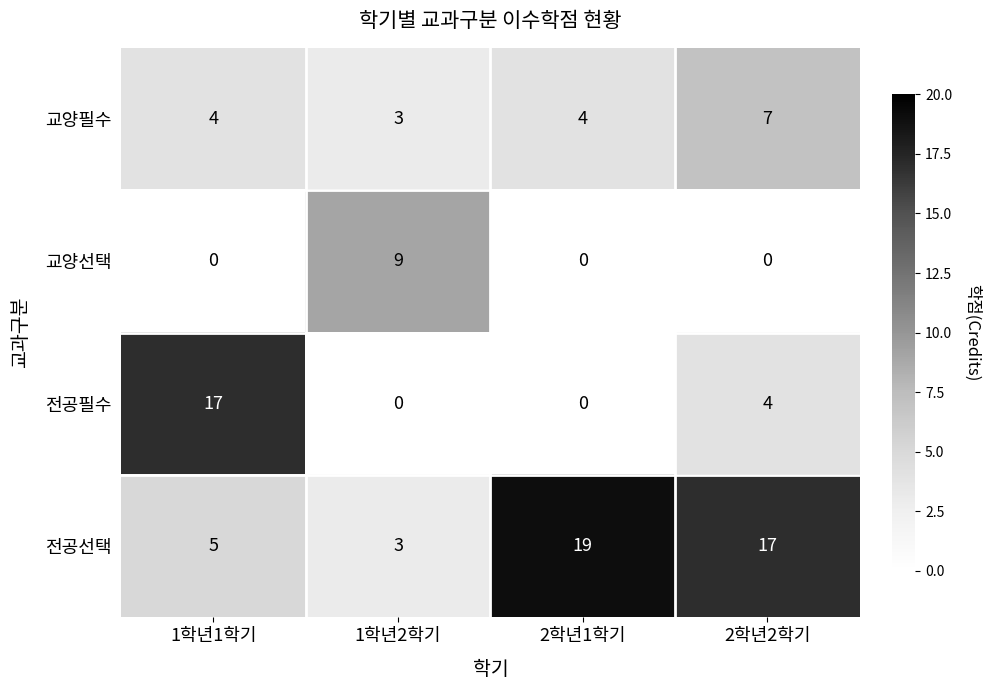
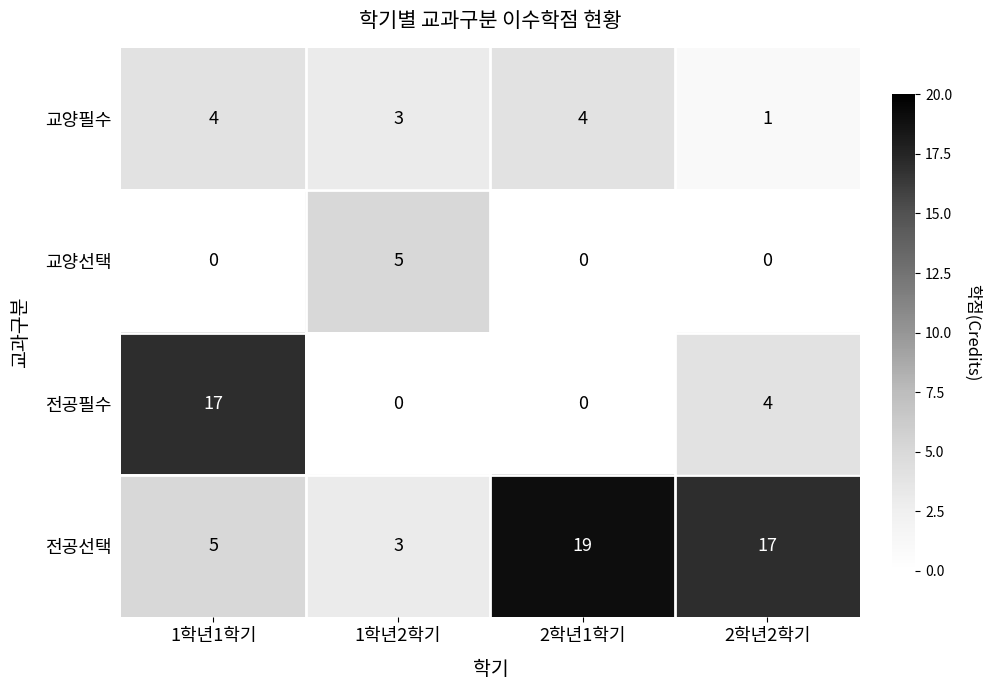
  {
    "교양필수": {
      "1학년1학기": 4,
      "1학년2학기": 3,
      "2학년1학기": 4,
-     "2학년2학기": 7
+     "2학년2학기": 1
    },
    "교양선택": {
      "1학년1학기": 0,
-     "1학년2학기": 9,
+     "1학년2학기": 5,
      "2학년1학기": 0,
      "2학년2학기": 0
    },
    "전공필수": {
      "1학년1학기": 17,
      "1학년2학기": 0,
      "2학년1학기": 0,
      "2학년2학기": 4
    },
    "전공선택": {
      "1학년1학기": 5,
      "1학년2학기": 3,
      "2학년1학기": 19,
      "2학년2학기": 17
    }
  }
